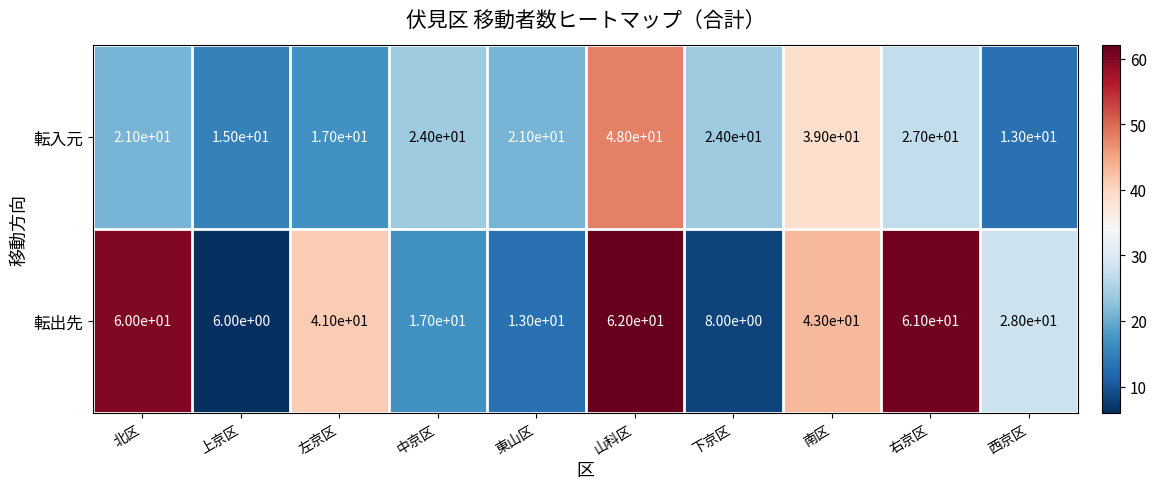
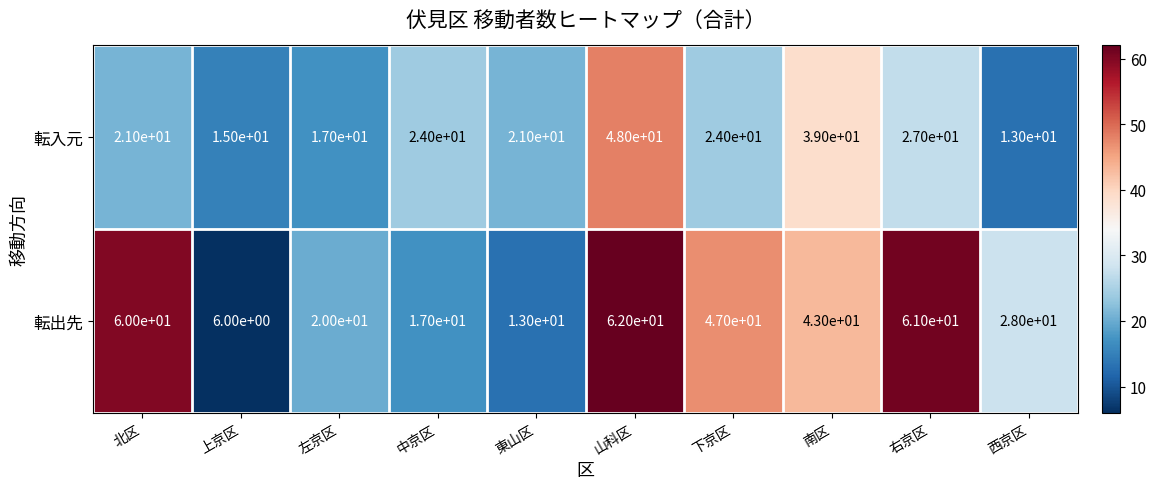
  {
    "転入元": {
      "北区": "2.10e+01",
      "上京区": "1.50e+01",
      "左京区": "1.70e+01",
      "中京区": "2.40e+01",
      "東山区": "2.10e+01",
      "山科区": "4.80e+01",
      "下京区": "2.40e+01",
      "南区": "3.90e+01",
      "右京区": "2.70e+01",
      "西京区": "1.30e+01"
    },
    "転出先": {
      "北区": "6.00e+01",
      "上京区": "6.00e+00",
-     "左京区": "4.10e+01",
+     "左京区": "2.00e+01",
      "中京区": "1.70e+01",
      "東山区": "1.30e+01",
      "山科区": "6.20e+01",
-     "下京区": "8.00e+00",
+     "下京区": "4.70e+01",
      "南区": "4.30e+01",
      "右京区": "6.10e+01",
      "西京区": "2.80e+01"
    }
  }
